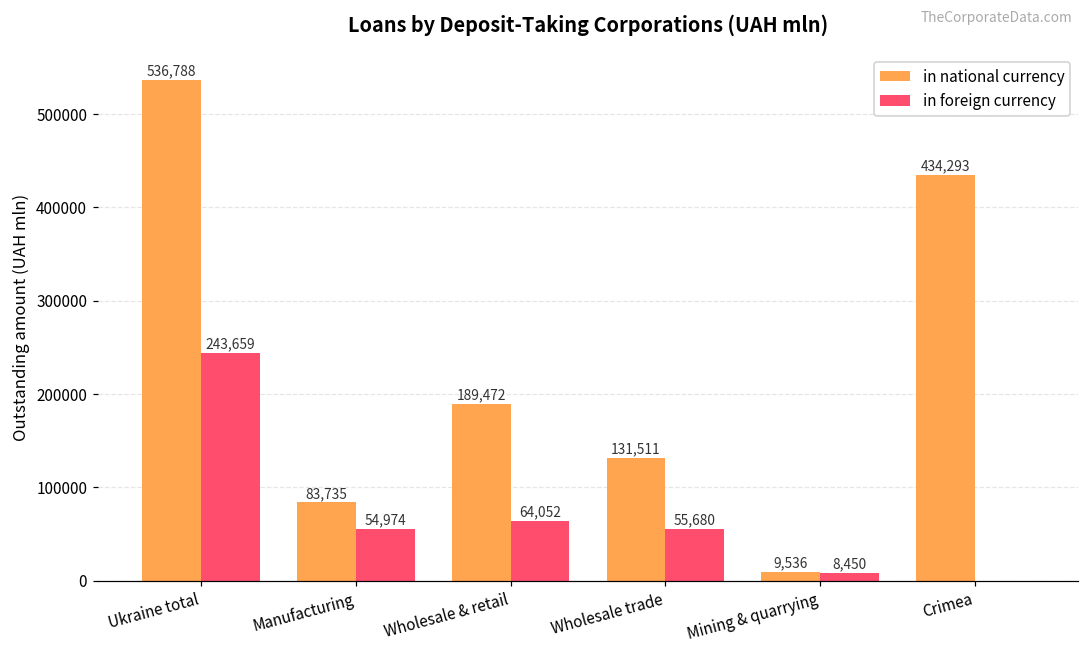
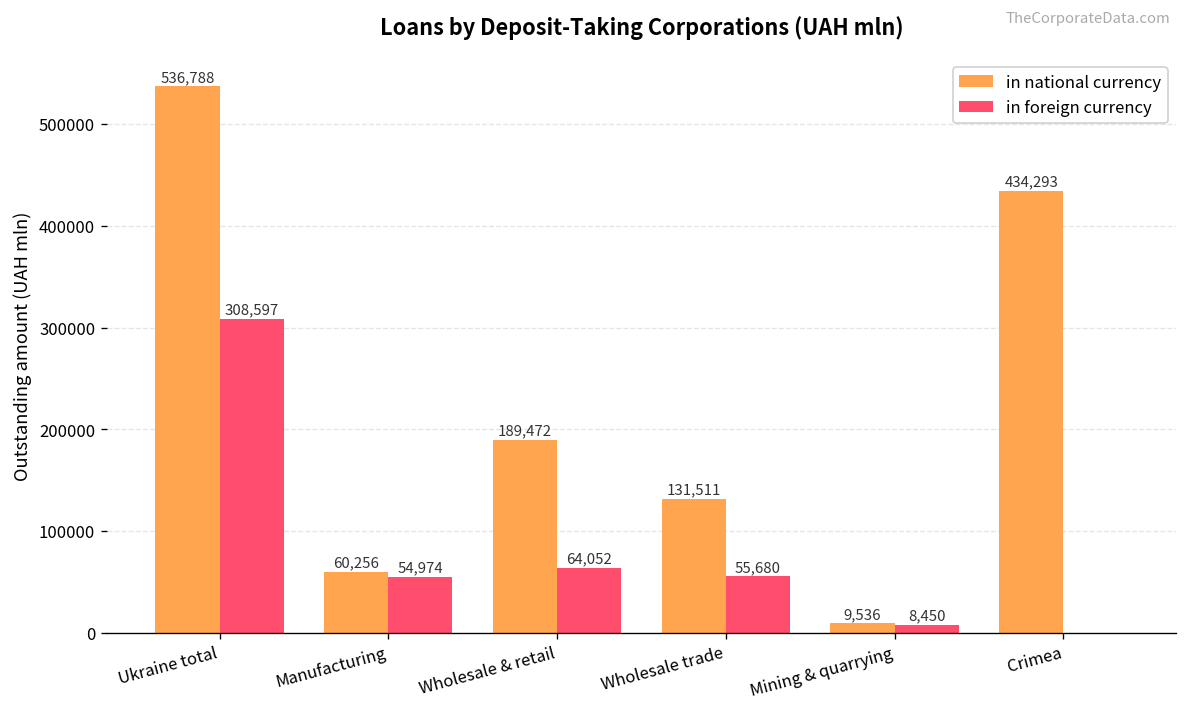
  {
    "in national currency": {
      "Ukraine total": "536,788",
-     "Manufacturing": "83,735",
+     "Manufacturing": "60,256",
      "Wholesale & retail": "189,472",
      "Wholesale trade": "131,511",
      "Mining & quarrying": "9,536",
      "Crimea": "434,293"
    },
    "in foreign currency": {
-     "Ukraine total": "243,659",
+     "Ukraine total": "308,597",
      "Manufacturing": "54,974",
      "Wholesale & retail": "64,052",
      "Wholesale trade": "55,680",
      "Mining & quarrying": "8,450"
    }
  }
